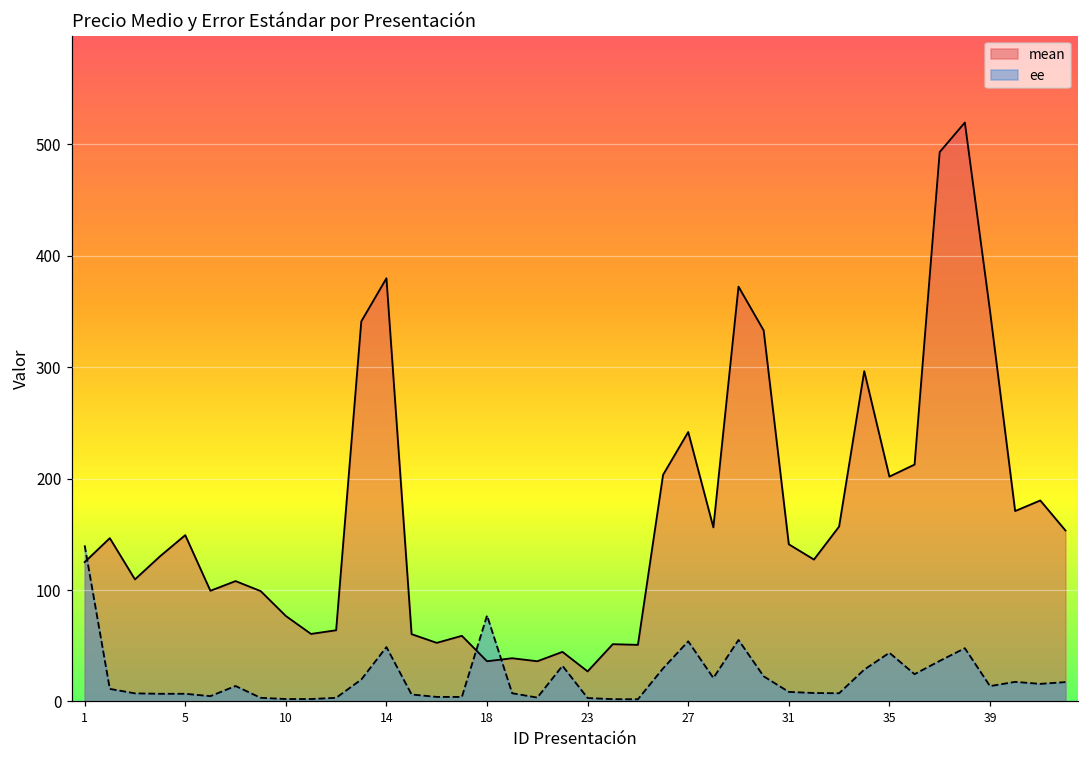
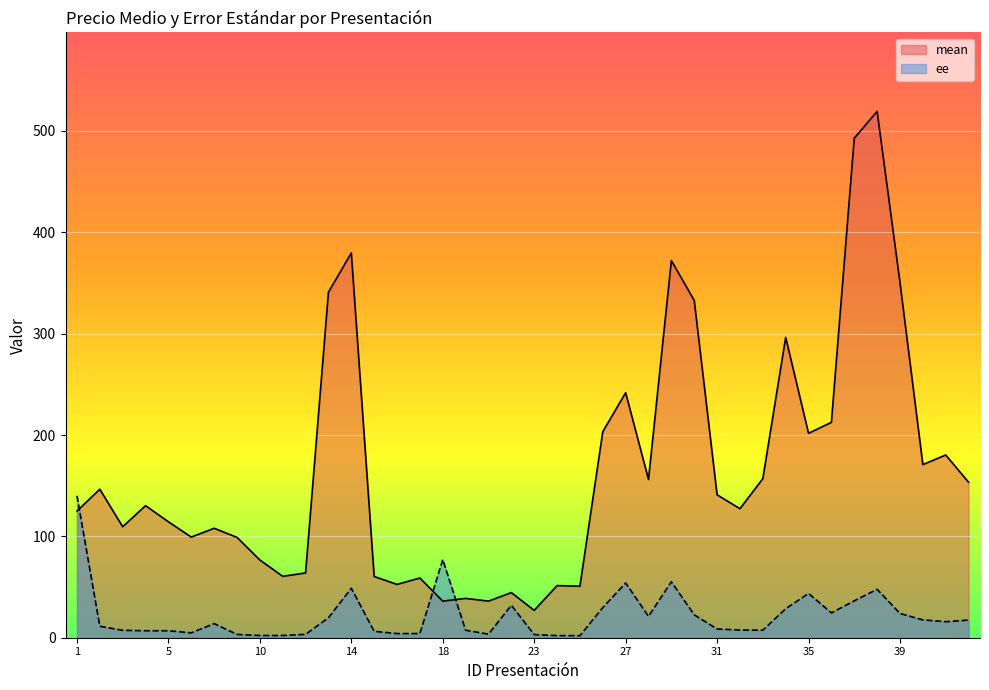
  {
    "mean": {
      "1": 125,
-     "5": 149,
+     "5": 114,
      "10": 77,
      "14": 380,
      "18": 36,
      "23": 27,
      "27": 242,
      "31": 141,
      "35": 202,
      "39": 350
    },
    "ee": {
      "1": 140,
      "5": 7,
      "10": 2,
      "14": 49,
      "18": 77,
      "23": 3,
      "27": 54,
      "31": 9,
      "35": 44,
-     "39": 14
+     "39": 24
    }
  }
